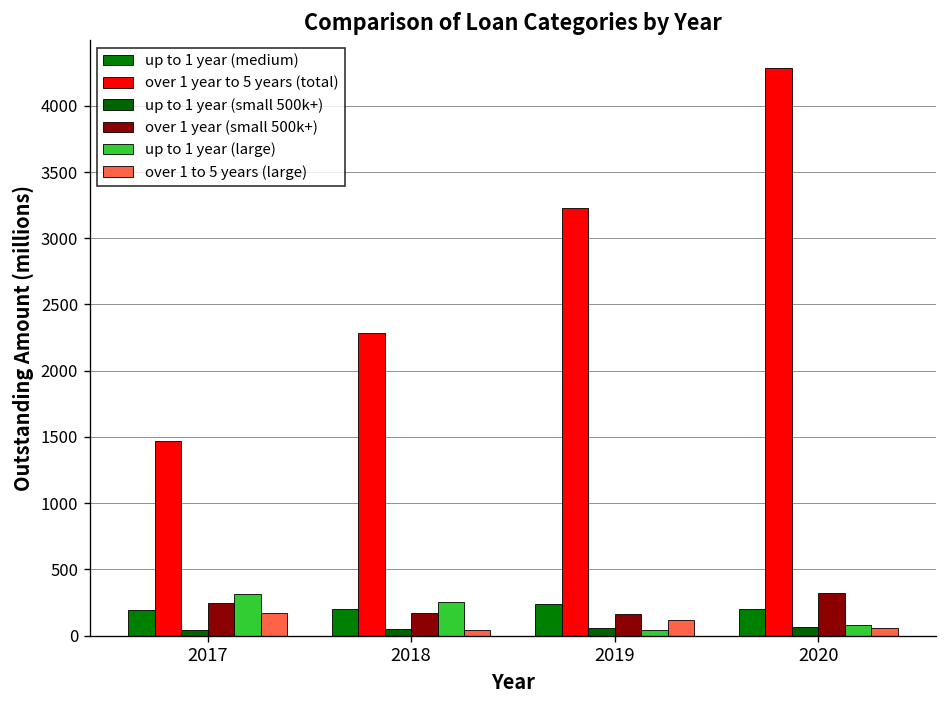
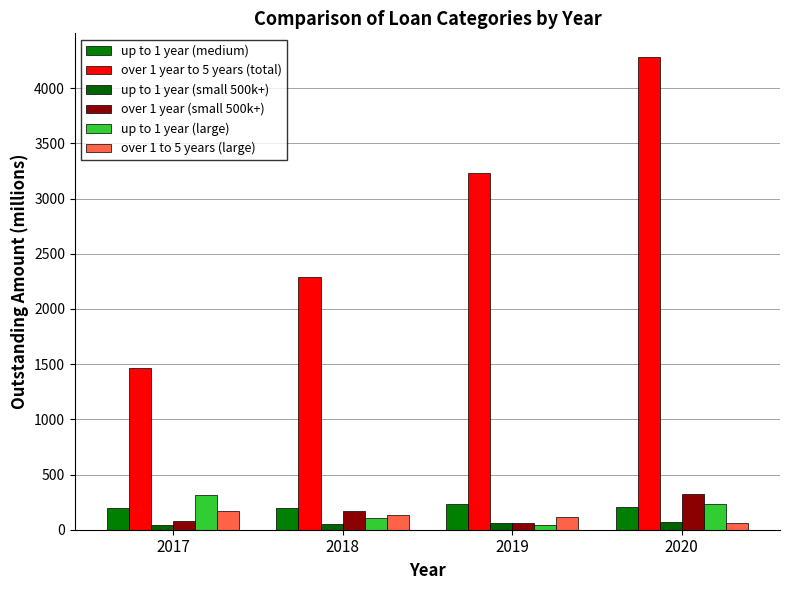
  {
    "over 1 year to 5 years (total)": {
      "2017": 1470,
      "2018": 2290,
      "2019": 3230,
      "2020": 4280
    },
    "over 1 year (small 500k+)": {
-     "2017": 240,
+     "2017": 80,
      "2018": 170,
-     "2019": 160,
+     "2019": 60,
      "2020": 320
    },
    "up to 1 year (large)": {
      "2017": 320,
-     "2018": 260,
+     "2018": 100,
      "2019": 40,
-     "2020": 80
+     "2020": 230
    },
    "over 1 to 5 years (large)": {
      "2017": 170,
-     "2018": 40,
+     "2018": 140,
      "2019": 110,
      "2020": 60
    }
  }
